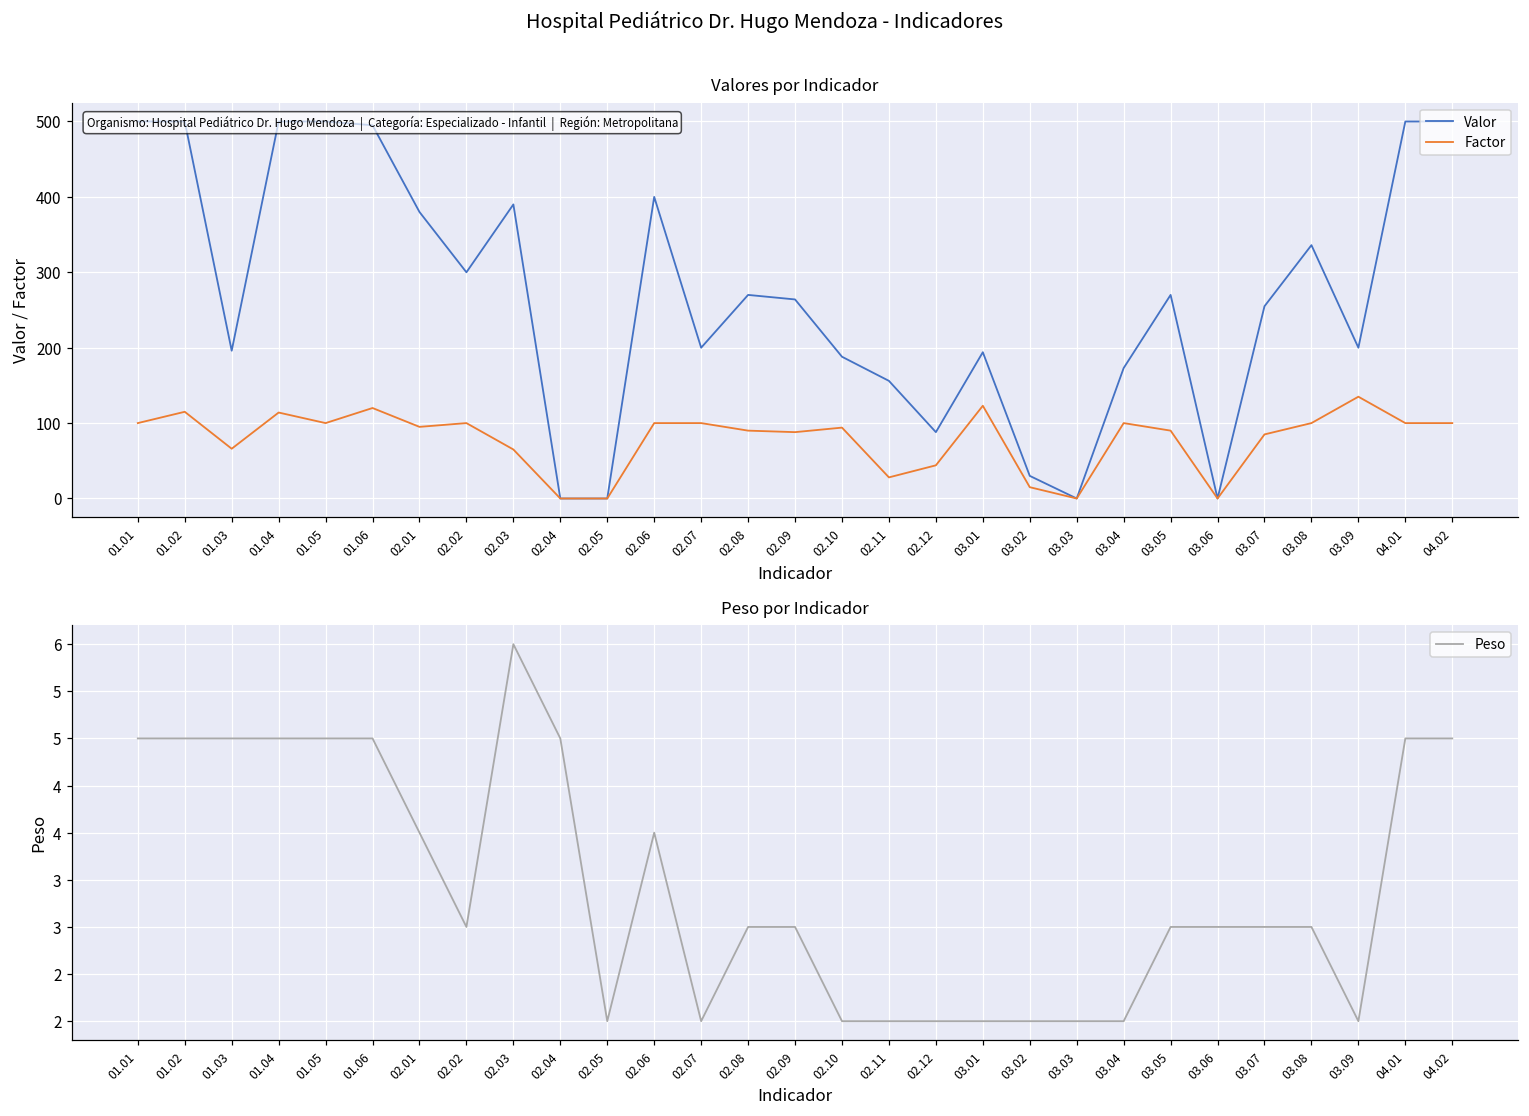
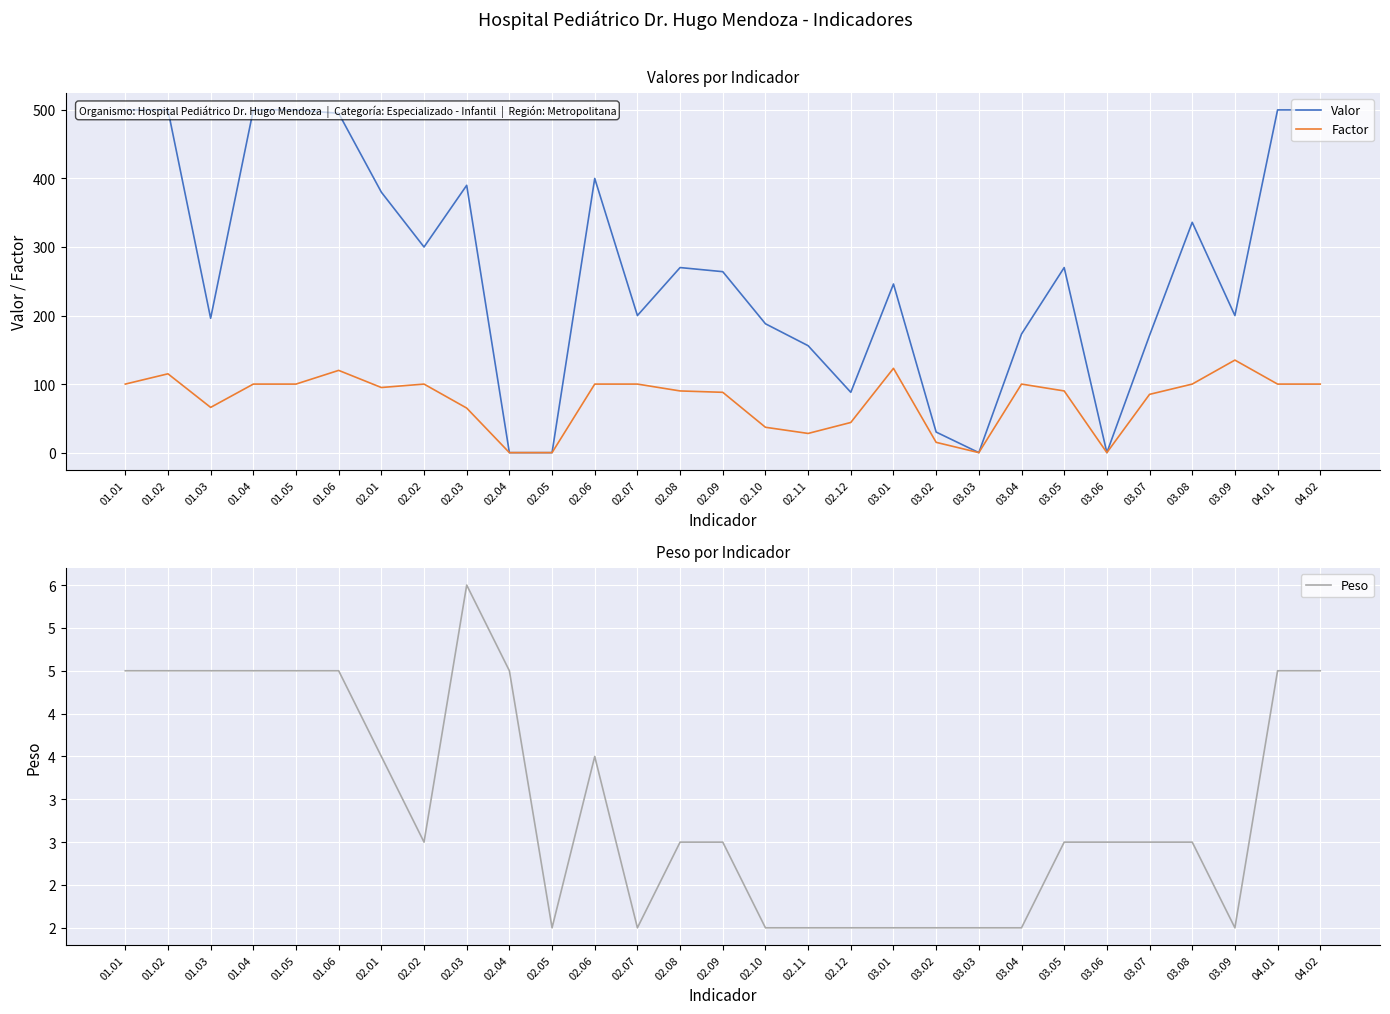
  {
    "Valores por Indicador": {
      "Valor": {
        "01.03": 200,
        "02.01": 380,
        "02.02": 300,
        "02.03": 390,
        "02.06": 400,
        "02.07": 200,
        "02.08": 270,
        "02.09": 260,
        "02.10": 190,
        "02.11": 160,
        "02.12": 90,
-       "03.01": 190,
+       "03.01": 250,
        "03.02": 30,
        "03.04": 170,
        "03.05": 270,
-       "03.07": 260,
+       "03.07": 170,
        "03.08": 340,
        "03.09": 200,
        "04.01": 500
      },
      "Factor": {
        "01.01": 100,
        "01.02": 120,
        "01.03": 70,
-       "01.04": 110,
+       "01.04": 100,
        "01.05": 100,
        "01.06": 120,
        "02.01": 100,
        "02.02": 100,
        "02.03": 70,
        "02.06": 100,
        "02.07": 100,
        "02.08": 90,
        "02.09": 90,
-       "02.10": 90,
+       "02.10": 40,
        "02.11": 30,
        "02.12": 40,
        "03.01": 120,
        "03.02": 20,
        "03.04": 100,
        "03.05": 90,
        "03.07": 90,
        "03.08": 100,
        "03.09": 140,
        "04.01": 100,
        "04.02": 100
      }
    }
  }
